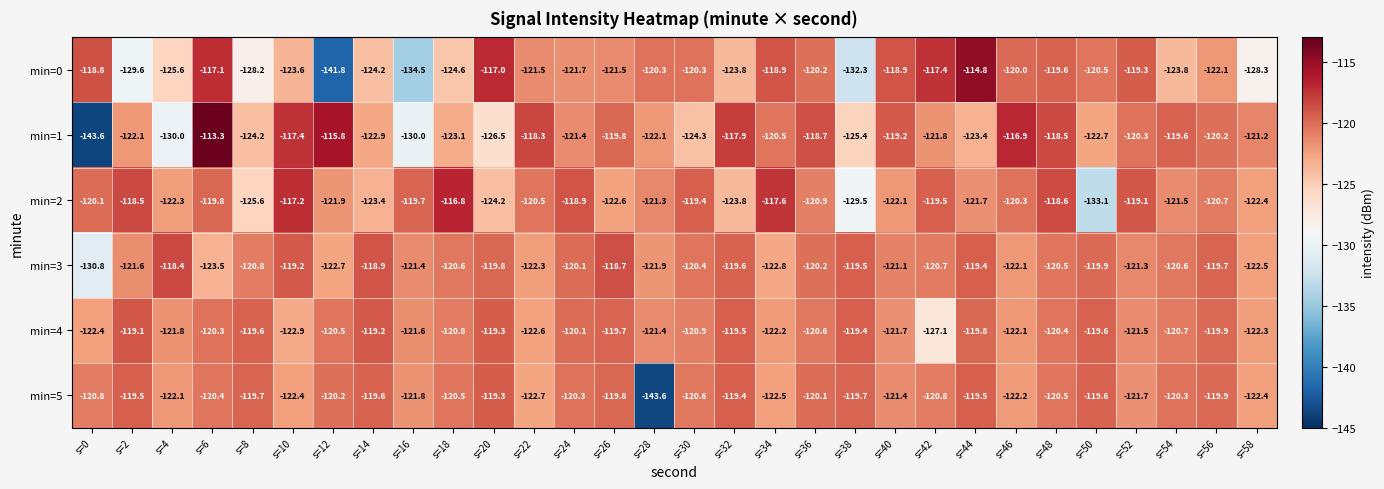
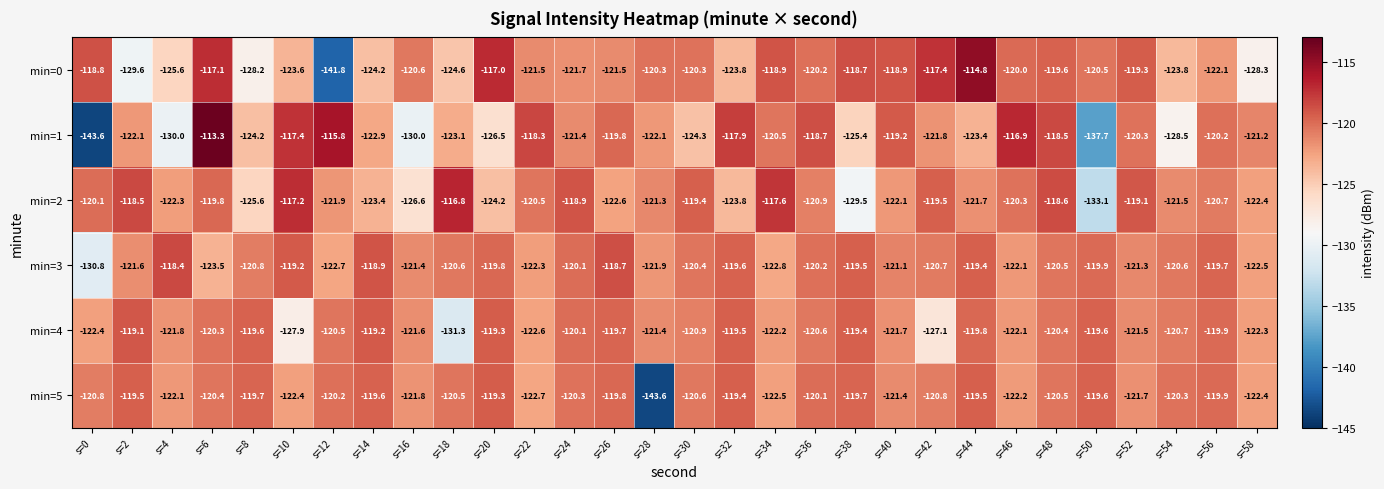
  {
    "min=0": {
      "s=0": -118.8,
      "s=2": -129.6,
      "s=4": -125.6,
      "s=6": -117.1,
      "s=8": -128.2,
      "s=10": -123.6,
      "s=12": -141.8,
      "s=14": -124.2,
-     "s=16": -134.5,
+     "s=16": -120.6,
      "s=18": -124.6,
      "s=20": -117.0,
      "s=22": -121.5,
      "s=24": -121.7,
      "s=26": -121.5,
      "s=28": -120.3,
      "s=30": -120.3,
      "s=32": -123.8,
      "s=34": -118.9,
      "s=36": -120.2,
-     "s=38": -132.3,
+     "s=38": -118.7,
      "s=40": -118.9,
      "s=42": -117.4,
      "s=44": -114.8,
      "s=46": -120.0,
      "s=48": -119.6,
      "s=50": -120.5,
      "s=52": -119.3,
      "s=54": -123.8,
      "s=56": -122.1,
      "s=58": -128.3
    },
    "min=1": {
      "s=0": -143.6,
      "s=2": -122.1,
      "s=4": -130.0,
      "s=6": -113.3,
      "s=8": -124.2,
      "s=10": -117.4,
      "s=12": -115.8,
      "s=14": -122.9,
      "s=16": -130.0,
      "s=18": -123.1,
      "s=20": -126.5,
      "s=22": -118.3,
      "s=24": -121.4,
      "s=26": -119.8,
      "s=28": -122.1,
      "s=30": -124.3,
      "s=32": -117.9,
      "s=34": -120.5,
      "s=36": -118.7,
      "s=38": -125.4,
      "s=40": -119.2,
      "s=42": -121.8,
      "s=44": -123.4,
      "s=46": -116.9,
      "s=48": -118.5,
-     "s=50": -122.7,
+     "s=50": -137.7,
      "s=52": -120.3,
-     "s=54": -119.6,
+     "s=54": -128.5,
      "s=56": -120.2,
      "s=58": -121.2
    },
    "min=2": {
      "s=0": -120.1,
      "s=2": -118.5,
      "s=4": -122.3,
      "s=6": -119.8,
      "s=8": -125.6,
      "s=10": -117.2,
      "s=12": -121.9,
      "s=14": -123.4,
-     "s=16": -119.7,
+     "s=16": -126.6,
      "s=18": -116.8,
      "s=20": -124.2,
      "s=22": -120.5,
      "s=24": -118.9,
      "s=26": -122.6,
      "s=28": -121.3,
      "s=30": -119.4,
      "s=32": -123.8,
      "s=34": -117.6,
      "s=36": -120.9,
      "s=38": -129.5,
      "s=40": -122.1,
      "s=42": -119.5,
      "s=44": -121.7,
      "s=46": -120.3,
      "s=48": -118.6,
      "s=50": -133.1,
      "s=52": -119.1,
      "s=54": -121.5,
      "s=56": -120.7,
      "s=58": -122.4
    },
    "min=3": {
      "s=0": -130.8,
      "s=2": -121.6,
      "s=4": -118.4,
      "s=6": -123.5,
      "s=8": -120.8,
      "s=10": -119.2,
      "s=12": -122.7,
      "s=14": -118.9,
      "s=16": -121.4,
      "s=18": -120.6,
      "s=20": -119.8,
      "s=22": -122.3,
      "s=24": -120.1,
      "s=26": -118.7,
      "s=28": -121.9,
      "s=30": -120.4,
      "s=32": -119.6,
      "s=34": -122.8,
      "s=36": -120.2,
      "s=38": -119.5,
      "s=40": -121.1,
      "s=42": -120.7,
      "s=44": -119.4,
      "s=46": -122.1,
      "s=48": -120.5,
      "s=50": -119.9,
      "s=52": -121.3,
      "s=54": -120.6,
      "s=56": -119.7,
      "s=58": -122.5
    },
    "min=4": {
      "s=0": -122.4,
      "s=2": -119.1,
      "s=4": -121.8,
      "s=6": -120.3,
      "s=8": -119.6,
-     "s=10": -122.9,
+     "s=10": -127.9,
      "s=12": -120.5,
      "s=14": -119.2,
      "s=16": -121.6,
-     "s=18": -120.8,
+     "s=18": -131.3,
      "s=20": -119.3,
      "s=22": -122.6,
      "s=24": -120.1,
      "s=26": -119.7,
      "s=28": -121.4,
      "s=30": -120.9,
      "s=32": -119.5,
      "s=34": -122.2,
      "s=36": -120.6,
      "s=38": -119.4,
      "s=40": -121.7,
      "s=42": -127.1,
      "s=44": -119.8,
      "s=46": -122.1,
      "s=48": -120.4,
      "s=50": -119.6,
      "s=52": -121.5,
      "s=54": -120.7,
      "s=56": -119.9,
      "s=58": -122.3
    },
    "min=5": {
      "s=0": -120.8,
      "s=2": -119.5,
      "s=4": -122.1,
      "s=6": -120.4,
      "s=8": -119.7,
      "s=10": -122.4,
      "s=12": -120.2,
      "s=14": -119.6,
      "s=16": -121.8,
      "s=18": -120.5,
      "s=20": -119.3,
      "s=22": -122.7,
      "s=24": -120.3,
      "s=26": -119.8,
      "s=28": -143.6,
      "s=30": -120.6,
      "s=32": -119.4,
      "s=34": -122.5,
      "s=36": -120.1,
      "s=38": -119.7,
      "s=40": -121.4,
      "s=42": -120.8,
      "s=44": -119.5,
      "s=46": -122.2,
      "s=48": -120.5,
      "s=50": -119.6,
      "s=52": -121.7,
      "s=54": -120.3,
      "s=56": -119.9,
      "s=58": -122.4
    }
  }
